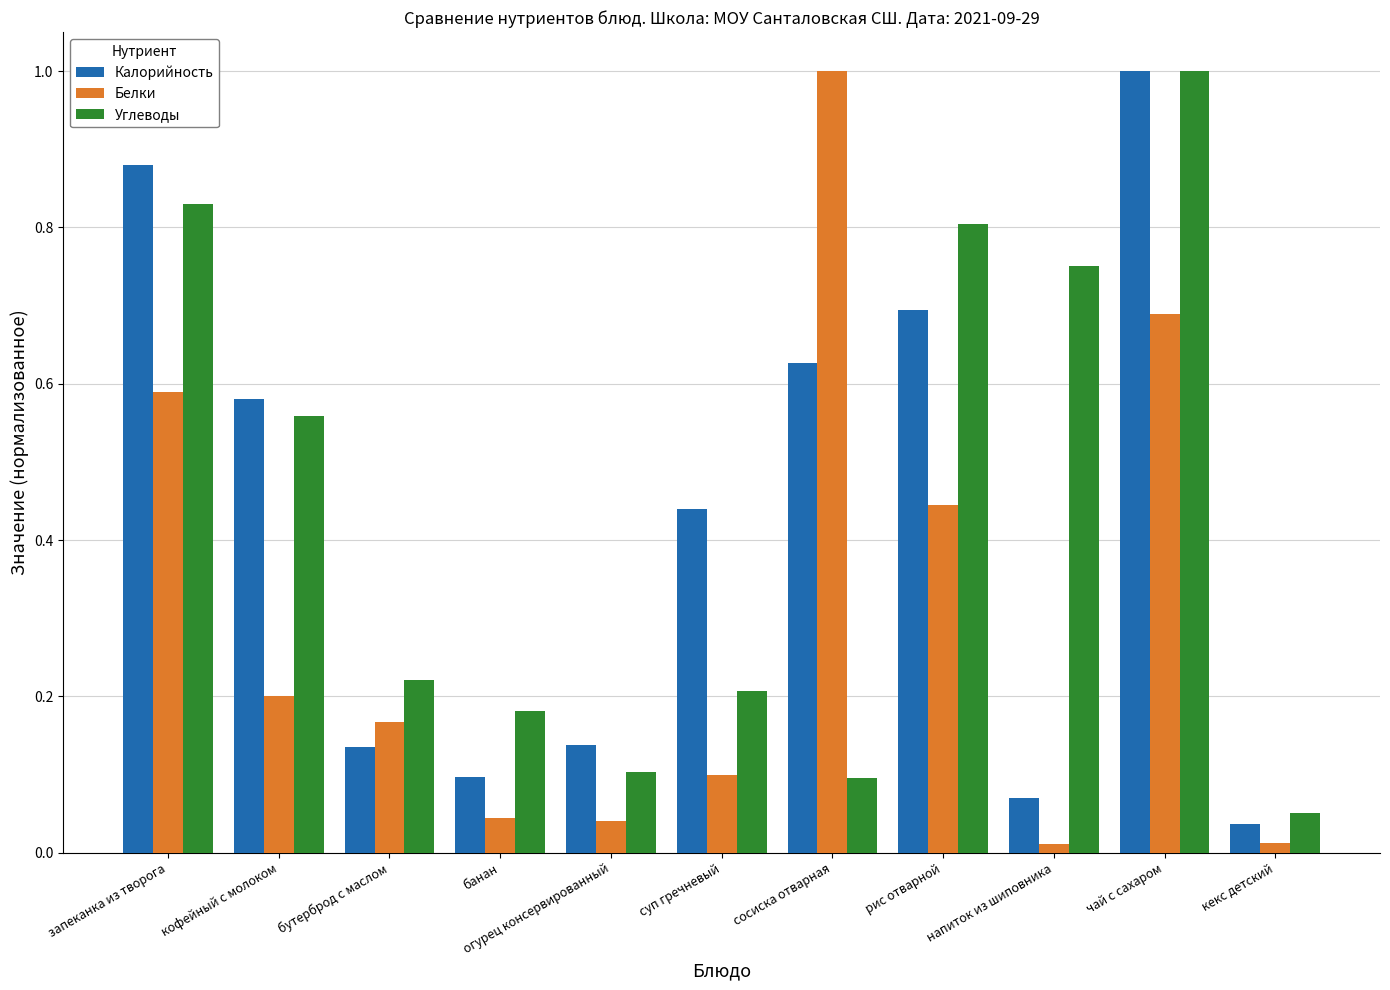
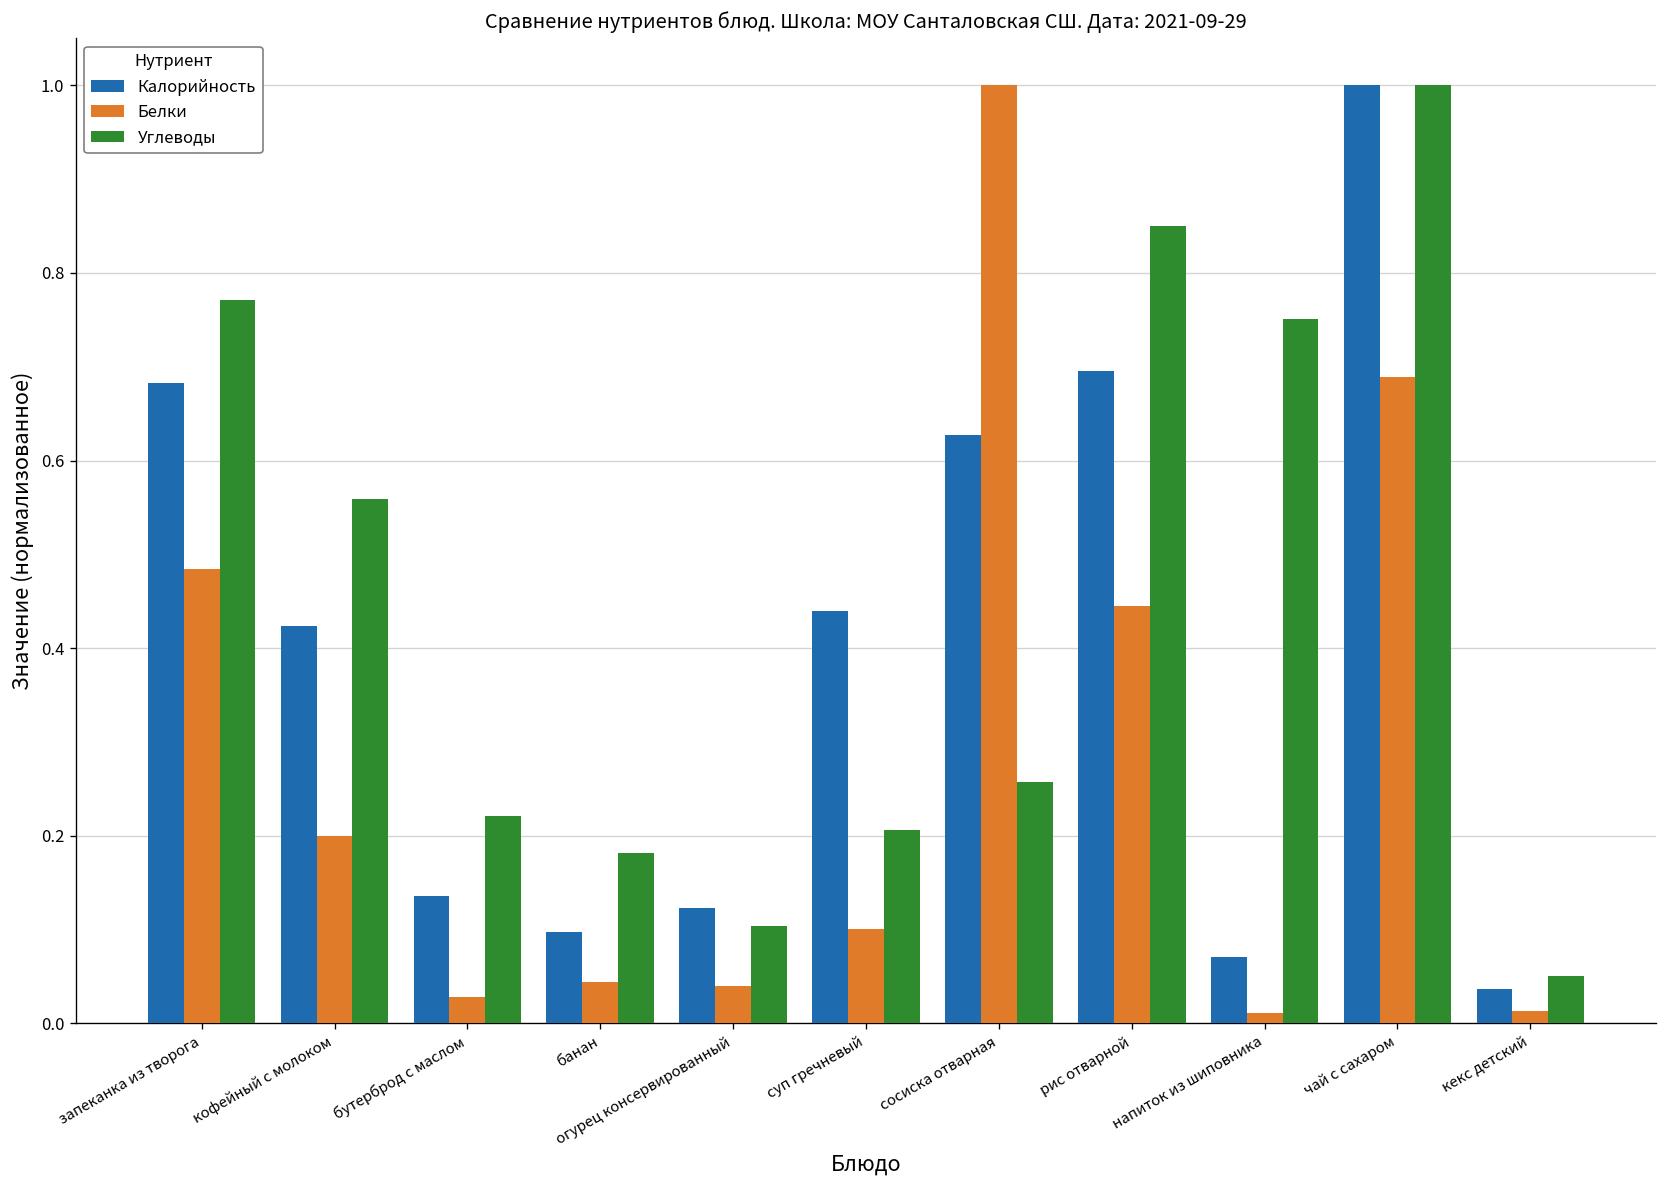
  {
    "Калорийность": {
-     "запеканка из творога": 0.88,
-     "кофейный с молоком": 0.58,
+     "запеканка из творога": 0.68,
+     "кофейный с молоком": 0.42,
      "бутерброд с маслом": 0.14,
      "банан": 0.10,
-     "огурец консервированный": 0.14,
+     "огурец консервированный": 0.12,
      "суп гречневый": 0.44,
      "сосиска отварная": 0.63,
      "рис отварной": 0.69,
      "напиток из шиповника": 0.07,
      "чай с сахаром": 1.00,
      "кекс детский": 0.04
    },
    "Белки": {
-     "запеканка из творога": 0.59,
+     "запеканка из творога": 0.48,
      "кофейный с молоком": 0.20,
-     "бутерброд с маслом": 0.17,
+     "бутерброд с маслом": 0.03,
      "банан": 0.04,
      "огурец консервированный": 0.04,
      "суп гречневый": 0.10,
      "сосиска отварная": 1.00,
      "рис отварной": 0.44,
      "напиток из шиповника": 0.01,
      "чай с сахаром": 0.69,
      "кекс детский": 0.01
    },
    "Углеводы": {
-     "запеканка из творога": 0.83,
+     "запеканка из творога": 0.77,
      "кофейный с молоком": 0.56,
      "бутерброд с маслом": 0.22,
      "банан": 0.18,
      "огурец консервированный": 0.10,
      "суп гречневый": 0.21,
-     "сосиска отварная": 0.10,
-     "рис отварной": 0.81,
+     "сосиска отварная": 0.26,
+     "рис отварной": 0.85,
      "напиток из шиповника": 0.75,
      "чай с сахаром": 1.00,
      "кекс детский": 0.05
    }
  }
